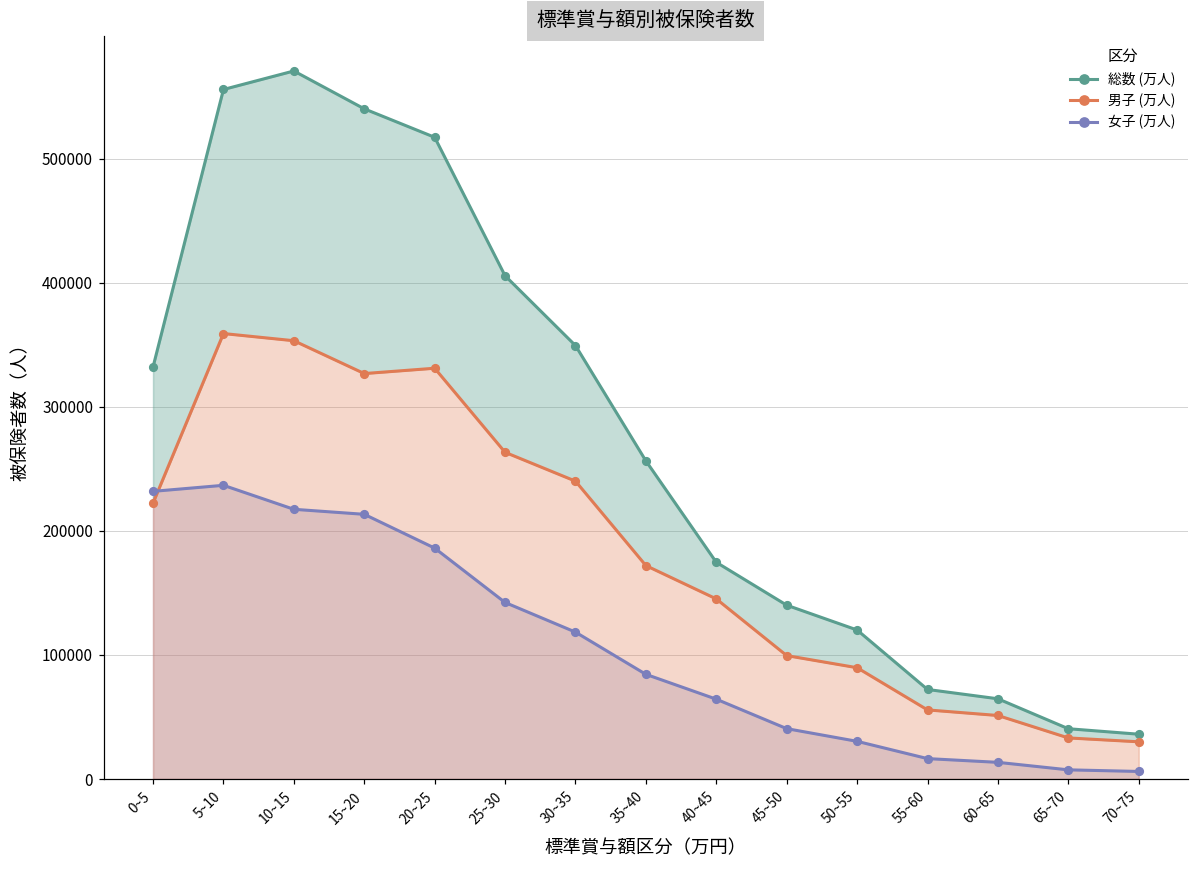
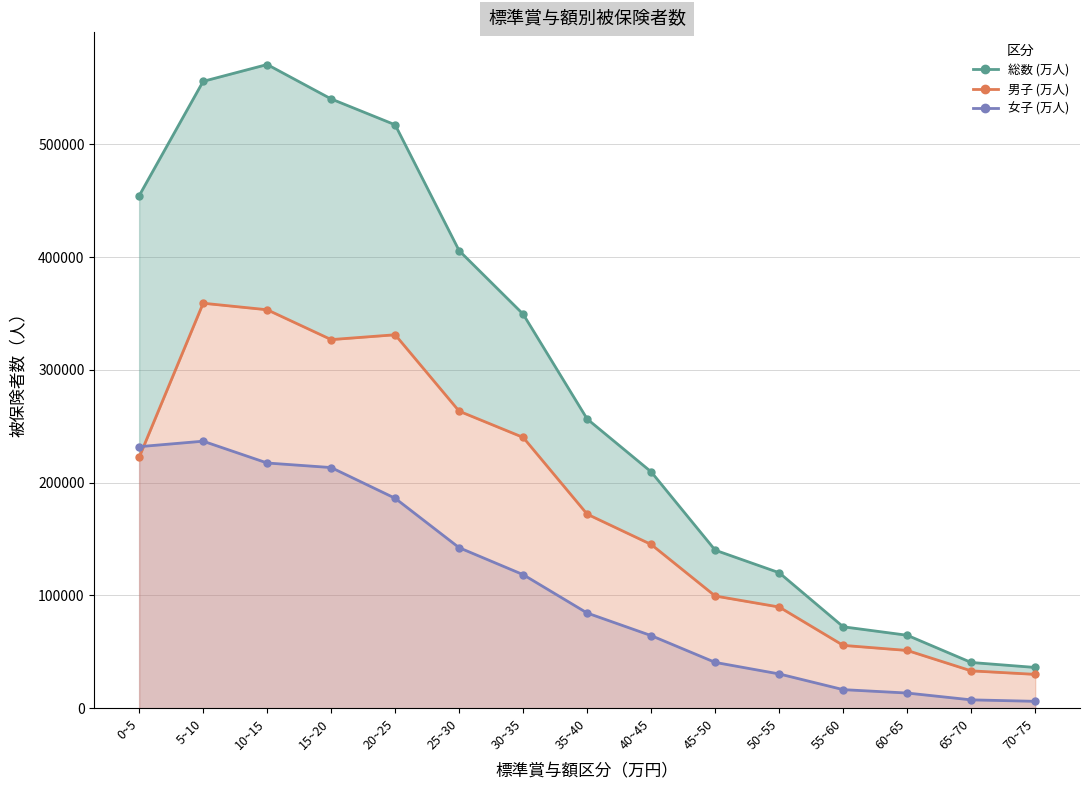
  {
    "総数 (万人)": {
-     "0~5": 332000,
+     "0~5": 454000,
      "5~10": 556000,
      "10~15": 571000,
      "15~20": 540000,
      "20~25": 517000,
      "25~30": 406000,
      "30~35": 349000,
      "35~40": 256000,
-     "40~45": 175000,
+     "40~45": 210000,
      "45~50": 140000,
      "50~55": 120000,
      "55~60": 72000,
      "60~65": 65000,
      "65~70": 41000,
      "70~75": 36000
    },
    "男子 (万人)": {
      "0~5": 222000,
      "5~10": 359000,
      "10~15": 353000,
      "15~20": 327000,
      "20~25": 331000,
      "25~30": 263000,
      "30~35": 240000,
      "35~40": 172000,
      "40~45": 145000,
      "45~50": 99000,
      "50~55": 90000,
      "55~60": 56000,
      "60~65": 51000,
      "65~70": 33000,
      "70~75": 30000
    },
    "女子 (万人)": {
      "0~5": 232000,
      "5~10": 237000,
      "10~15": 217000,
      "15~20": 213000,
      "20~25": 186000,
      "25~30": 142000,
      "30~35": 118000,
      "35~40": 84000,
      "40~45": 64000,
      "45~50": 41000,
      "50~55": 30000,
      "55~60": 16000,
      "60~65": 13000,
      "65~70": 7000,
      "70~75": 6000
    }
  }
